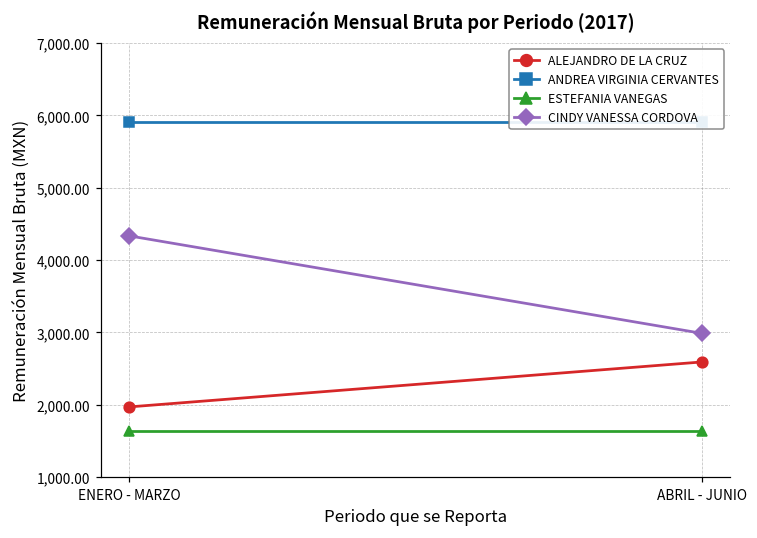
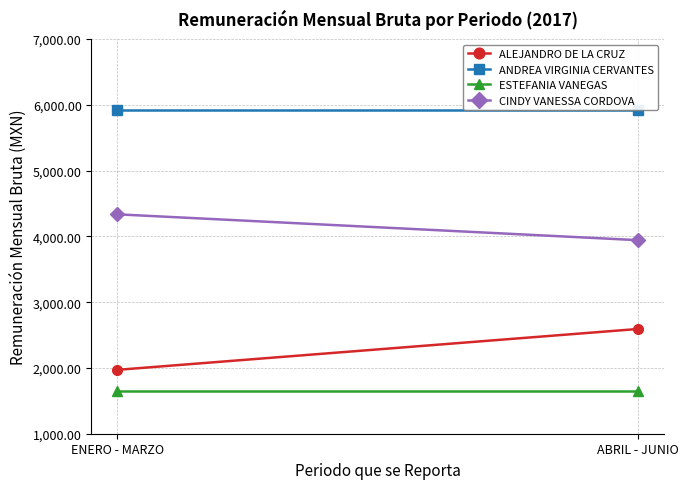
  {
    "ALEJANDRO DE LA CRUZ": {
      "ENERO - MARZO": "2,000",
      "ABRIL - JUNIO": "2,600"
    },
    "ANDREA VIRGINIA CERVANTES": {
      "ENERO - MARZO": "5,900",
      "ABRIL - JUNIO": "5,900"
    },
    "ESTEFANIA VANEGAS": {
      "ENERO - MARZO": "1,600",
      "ABRIL - JUNIO": "1,600"
    },
    "CINDY VANESSA CORDOVA": {
      "ENERO - MARZO": "4,300",
-     "ABRIL - JUNIO": "3,000"
+     "ABRIL - JUNIO": "3,900"
    }
  }
